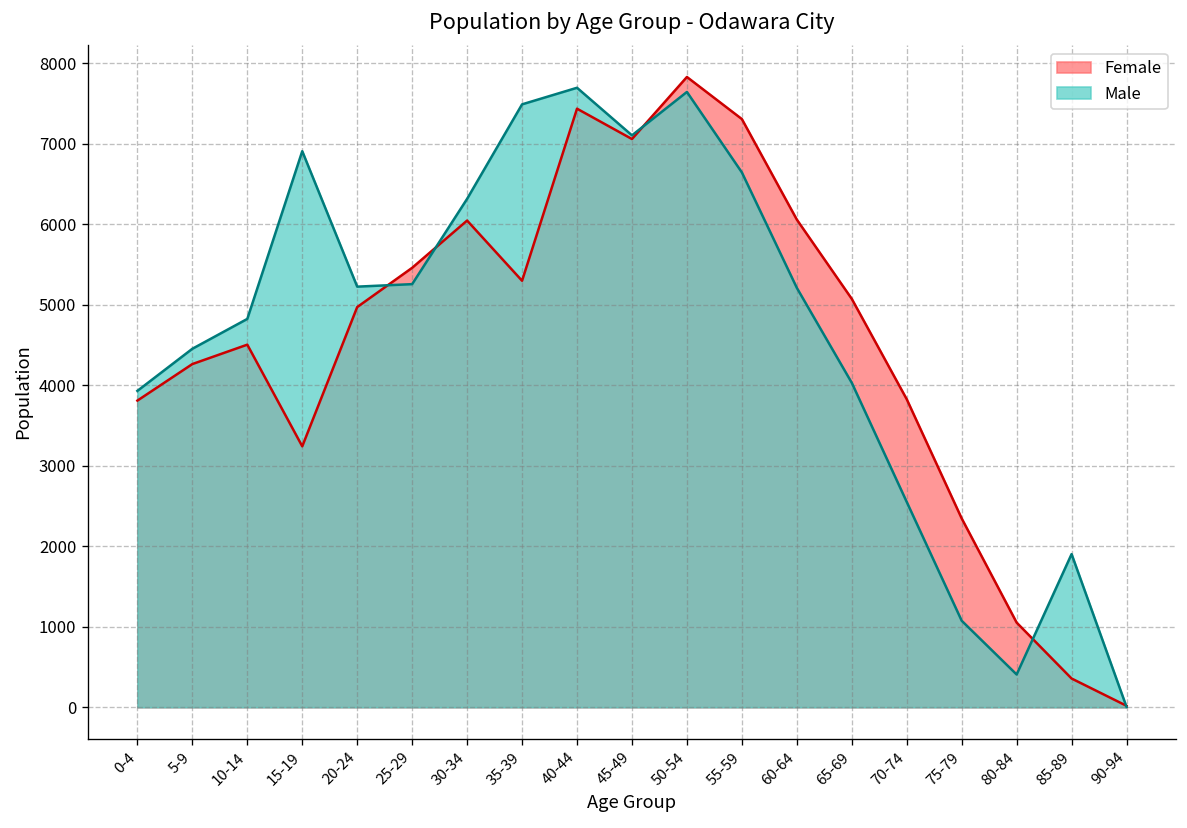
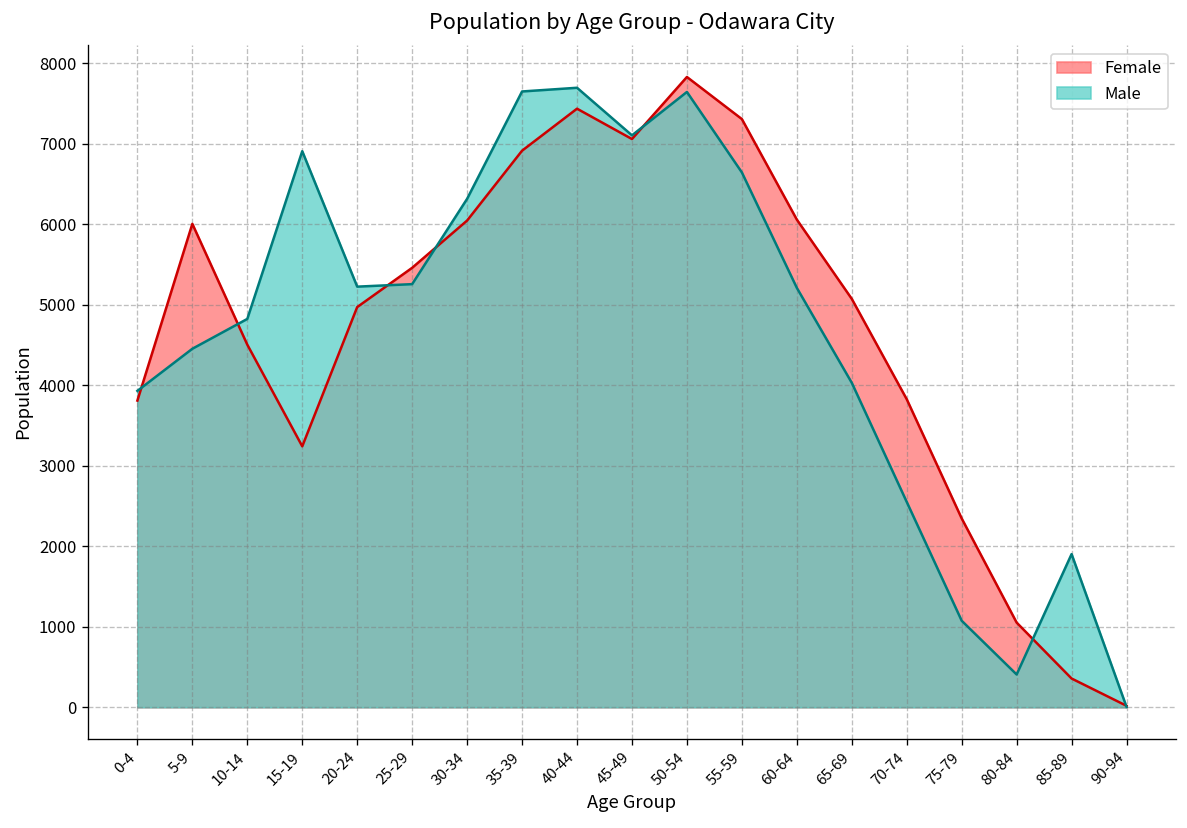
  {
    "Female": {
      "0-4": 3800,
-     "5-9": 4300,
+     "5-9": 6000,
      "10-14": 4500,
      "15-19": 3200,
      "20-24": 5000,
      "25-29": 5500,
      "30-34": 6000,
-     "35-39": 5300,
+     "35-39": 6900,
      "40-44": 7400,
      "45-49": 7100,
      "50-54": 7800,
      "55-59": 7300,
      "60-64": 6100,
      "65-69": 5100,
      "70-74": 3800,
      "75-79": 2300,
      "80-84": 1100,
      "85-89": 400
    },
    "Male": {
      "0-4": 3900,
      "5-9": 4500,
      "10-14": 4800,
      "15-19": 6900,
      "20-24": 5200,
      "25-29": 5300,
      "30-34": 6300,
-     "35-39": 7500,
+     "35-39": 7700,
      "40-44": 7700,
      "45-49": 7100,
      "50-54": 7600,
      "55-59": 6600,
      "60-64": 5200,
      "65-69": 4000,
      "70-74": 2600,
      "75-79": 1100,
      "80-84": 400,
      "85-89": 1900
    }
  }
